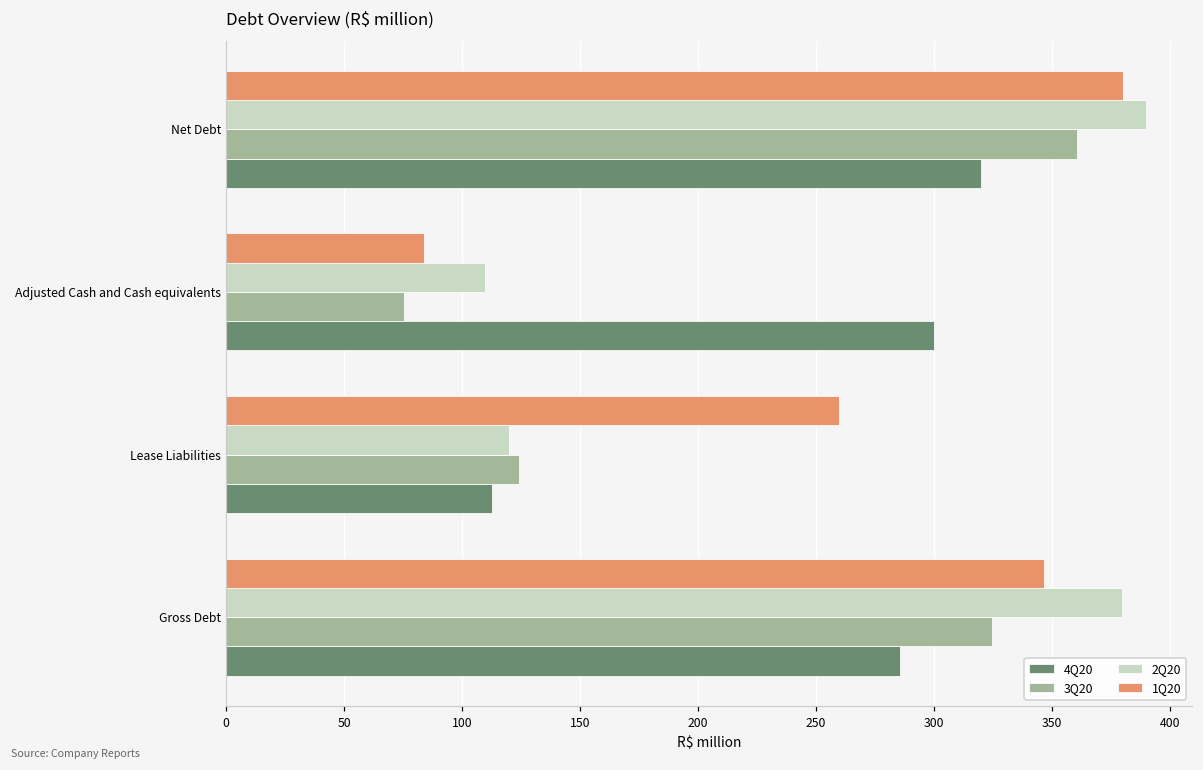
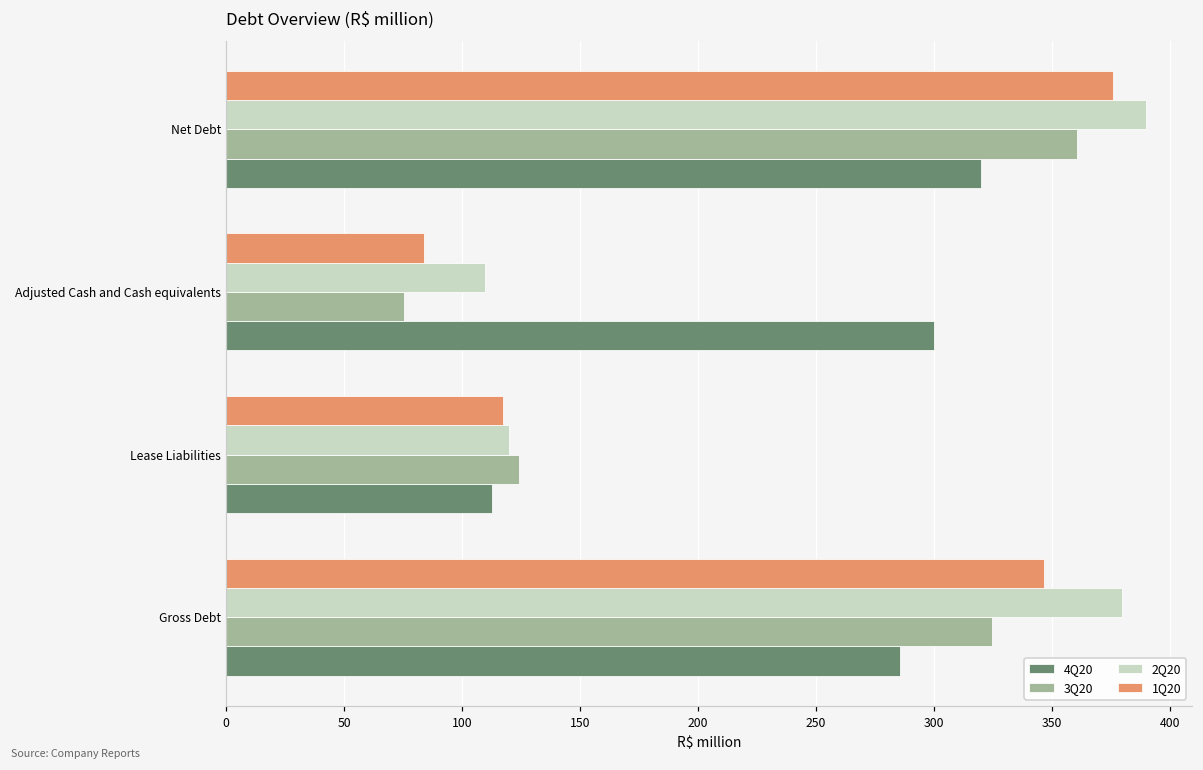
  {
    "4Q20": {
      "Net Debt": 320,
      "Adjusted Cash and Cash equivalents": 300,
      "Lease Liabilities": 113,
      "Gross Debt": 285
    },
    "3Q20": {
      "Net Debt": 361,
      "Adjusted Cash and Cash equivalents": 75,
      "Lease Liabilities": 124,
      "Gross Debt": 325
    },
    "2Q20": {
      "Net Debt": 390,
      "Adjusted Cash and Cash equivalents": 110,
      "Lease Liabilities": 120,
      "Gross Debt": 380
    },
    "1Q20": {
-     "Net Debt": 380,
+     "Net Debt": 376,
      "Adjusted Cash and Cash equivalents": 84,
-     "Lease Liabilities": 260,
+     "Lease Liabilities": 117,
      "Gross Debt": 347
    }
  }
